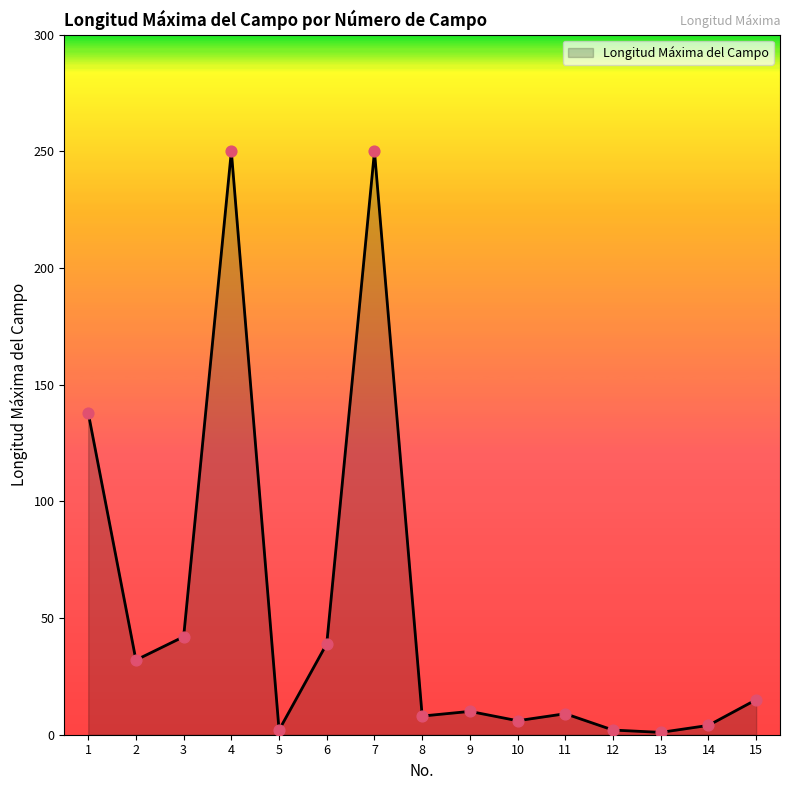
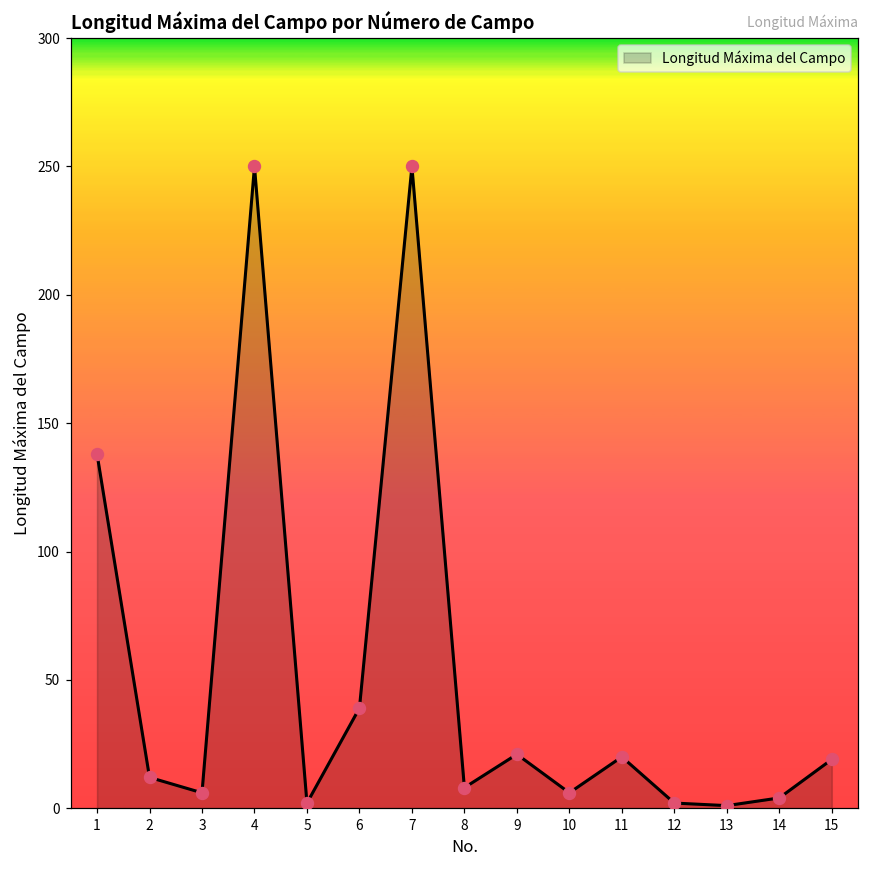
  {
    "1": 138,
-   "2": 32,
-   "3": 42,
+   "2": 12,
+   "3": 6,
    "4": 250,
    "5": 2,
    "6": 39,
    "7": 250,
    "8": 8,
-   "9": 10,
+   "9": 21,
    "10": 6,
-   "11": 9,
+   "11": 20,
    "12": 2,
    "13": 1,
    "14": 4,
-   "15": 15
+   "15": 19
  }
